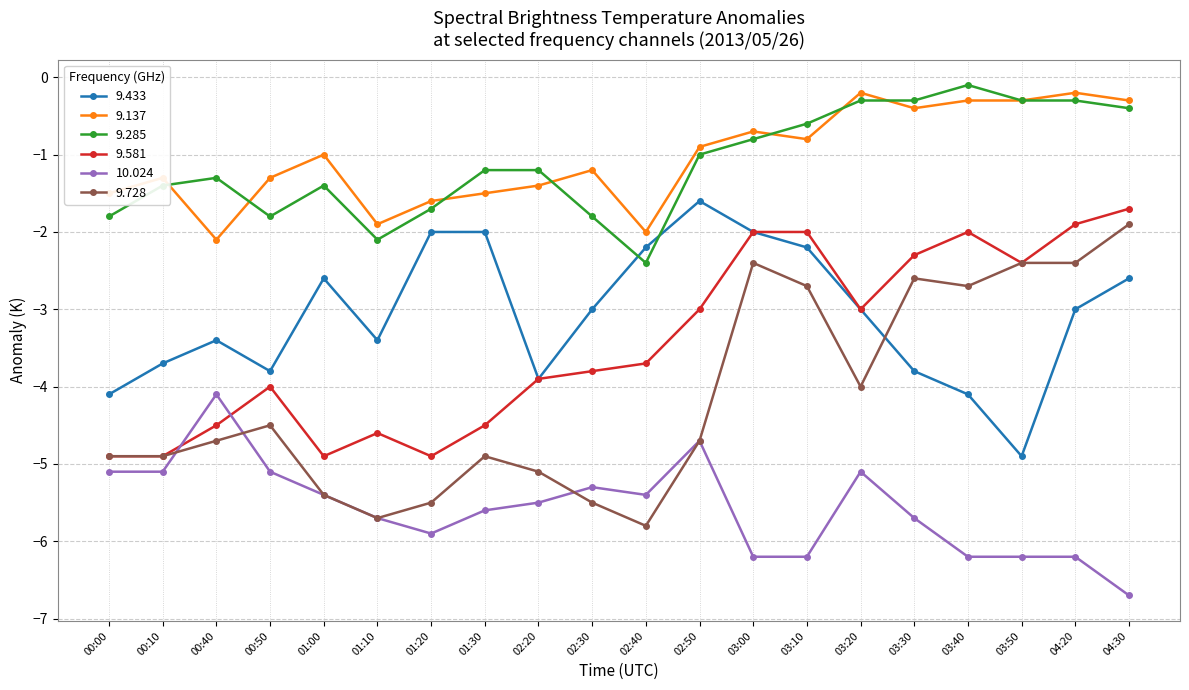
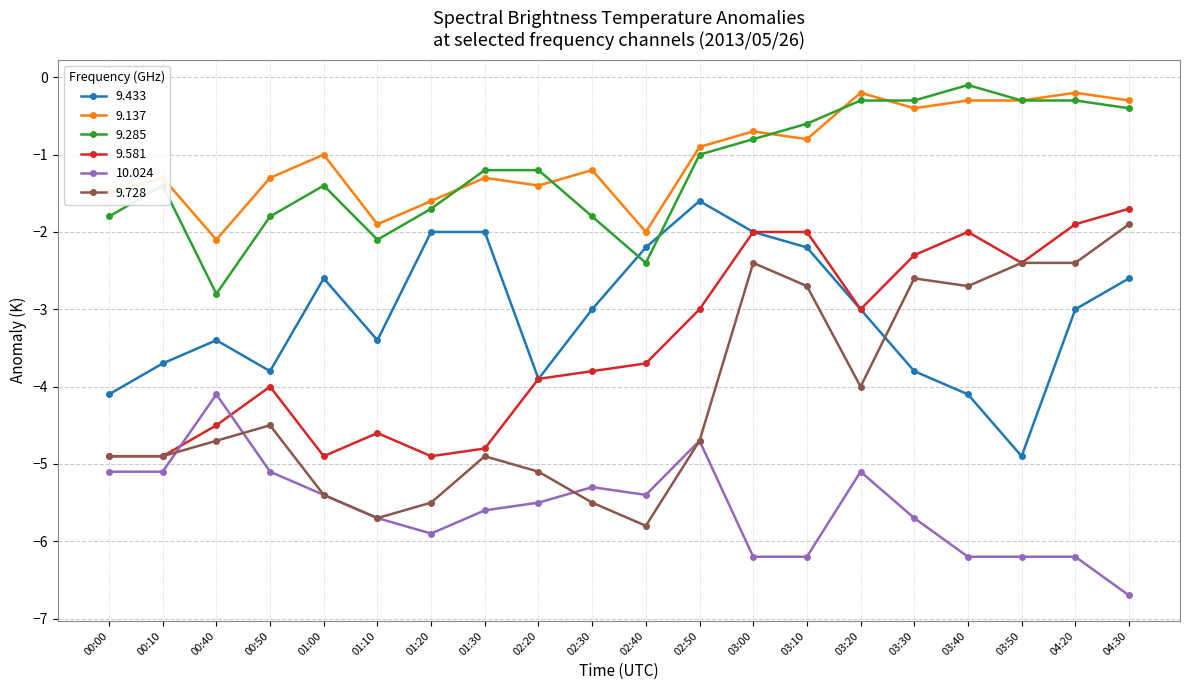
  {
    "9.433": {
      "00:00": -4.1,
      "00:10": -3.7,
      "00:40": -3.4,
      "00:50": -3.8,
      "01:00": -2.6,
      "01:10": -3.4,
      "01:20": -2.0,
      "01:30": -2.0,
      "02:30": -3.0,
      "02:40": -2.2,
      "02:50": -1.6,
      "03:10": -2.2,
      "03:30": -3.8,
      "03:40": -4.1,
      "03:50": -4.9,
      "04:20": -3.0,
      "04:30": -2.6
    },
    "9.137": {
      "00:40": -2.1,
      "00:50": -1.3,
      "01:00": -1.0,
      "01:10": -1.9,
      "01:20": -1.6,
-     "01:30": -1.5,
+     "01:30": -1.3,
      "02:20": -1.4,
      "02:30": -1.2,
      "02:40": -2.0,
      "02:50": -0.9,
      "03:00": -0.7,
      "03:10": -0.8,
      "03:20": -0.2,
      "03:30": -0.4,
      "03:40": -0.3,
      "04:20": -0.2,
      "04:30": -0.3
    },
    "9.285": {
      "00:00": -1.8,
-     "00:40": -1.3,
+     "00:40": -2.8,
      "00:50": -1.8,
      "01:00": -1.4,
      "01:10": -2.1,
      "01:20": -1.7,
      "01:30": -1.2,
      "02:20": -1.2,
      "02:30": -1.8,
      "02:40": -2.4,
      "02:50": -1.0,
      "03:00": -0.8,
      "03:10": -0.6,
      "03:20": -0.3,
      "03:30": -0.3,
      "03:40": -0.1,
      "04:20": -0.3,
      "04:30": -0.4
    },
    "9.581": {
      "00:40": -4.5,
      "00:50": -4.0,
      "01:00": -4.9,
      "01:10": -4.6,
      "01:20": -4.9,
-     "01:30": -4.5,
+     "01:30": -4.8,
      "02:30": -3.8,
      "02:40": -3.7,
      "02:50": -3.0,
      "03:10": -2.0,
      "03:30": -2.3,
      "03:40": -2.0,
      "04:20": -1.9,
      "04:30": -1.7
    },
    "10.024": {
      "00:00": -5.1,
      "00:10": -5.1,
      "00:40": -4.1,
      "00:50": -5.1,
      "01:20": -5.9,
      "01:30": -5.6,
      "02:20": -5.5,
      "02:30": -5.3,
      "02:40": -5.4,
      "03:00": -6.2,
      "03:10": -6.2,
      "03:20": -5.1,
      "03:30": -5.7,
      "03:40": -6.2,
      "03:50": -6.2,
      "04:20": -6.2,
      "04:30": -6.7
    },
    "9.728": {
      "00:40": -4.7,
      "00:50": -4.5,
      "01:20": -5.5,
      "01:30": -4.9,
      "02:20": -5.1,
      "02:30": -5.5,
      "02:40": -5.8,
      "03:00": -2.4,
      "03:10": -2.7,
      "03:20": -4.0,
      "03:30": -2.6,
      "03:40": -2.7,
      "04:20": -2.4,
      "04:30": -1.9
    }
  }
